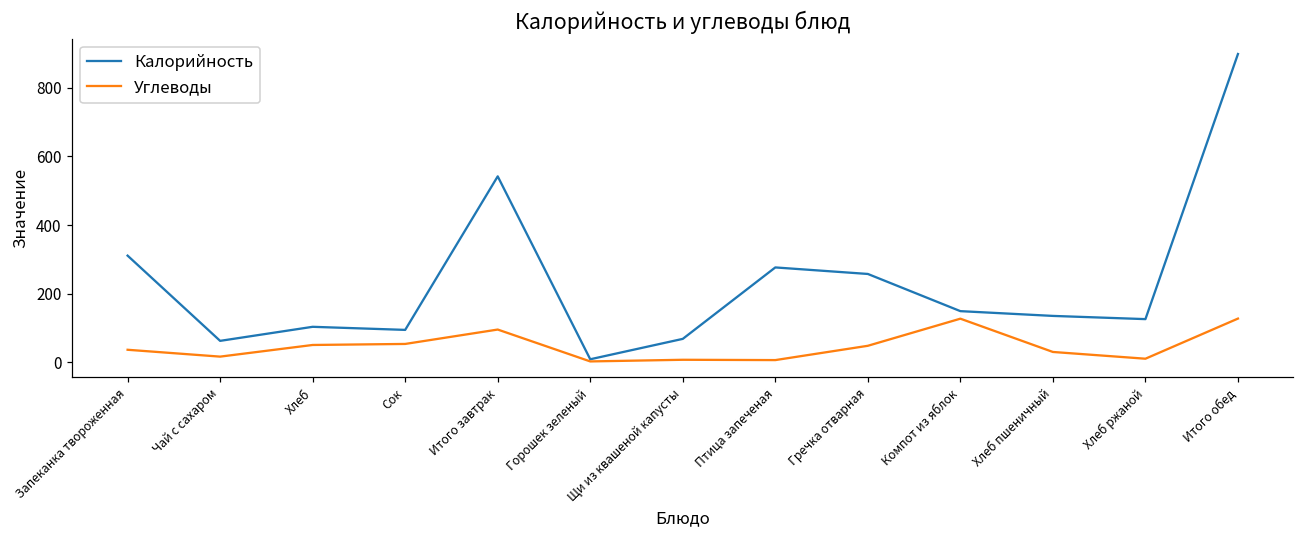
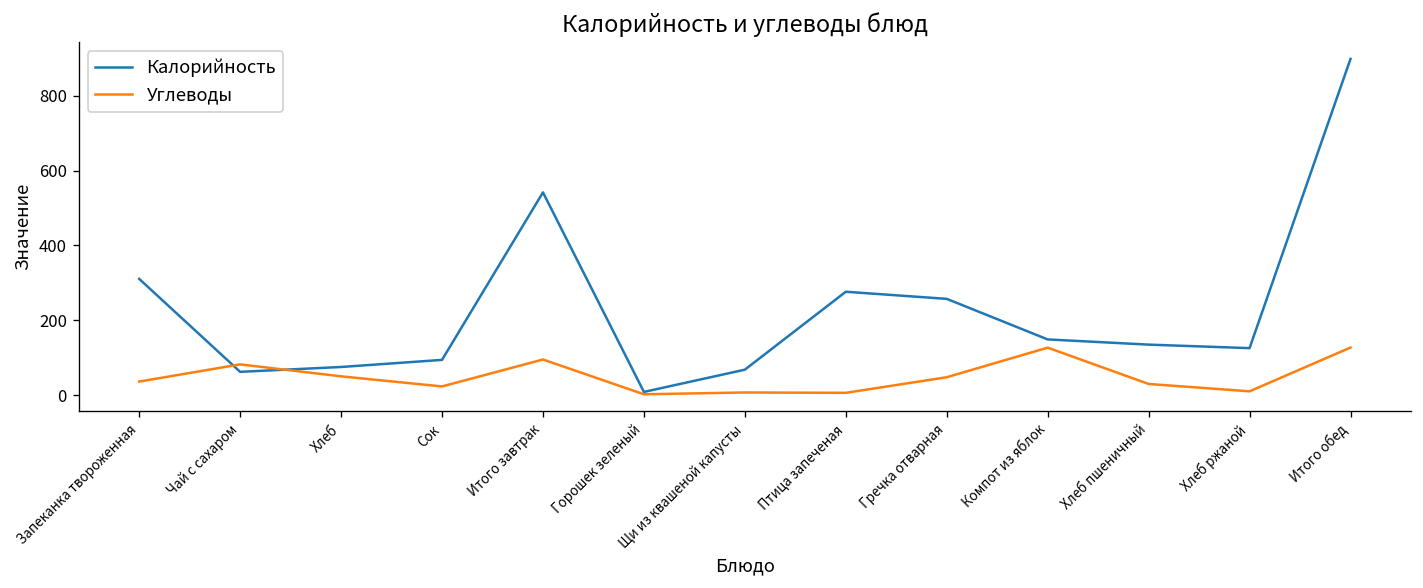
  {
    "Калорийность": {
      "Запеканка твороженная": 310,
      "Чай с сахаром": 60,
-     "Хлеб": 100,
+     "Хлеб": 80,
      "Сок": 90,
      "Итого завтрак": 540,
      "Щи из квашеной капусты": 70,
      "Птица запеченая": 280,
      "Гречка отварная": 260,
      "Компот из яблок": 150,
      "Хлеб пшеничный": 130,
      "Хлеб ржаной": 130,
      "Итого обед": 900
    },
    "Углеводы": {
      "Запеканка твороженная": 40,
-     "Чай с сахаром": 20,
+     "Чай с сахаром": 80,
      "Хлеб": 50,
-     "Сок": 50,
+     "Сок": 20,
      "Итого завтрак": 100,
      "Щи из квашеной капусты": 10,
      "Птица запеченая": 10,
      "Гречка отварная": 50,
      "Компот из яблок": 130,
      "Хлеб пшеничный": 30,
      "Хлеб ржаной": 10,
      "Итого обед": 130
    }
  }
